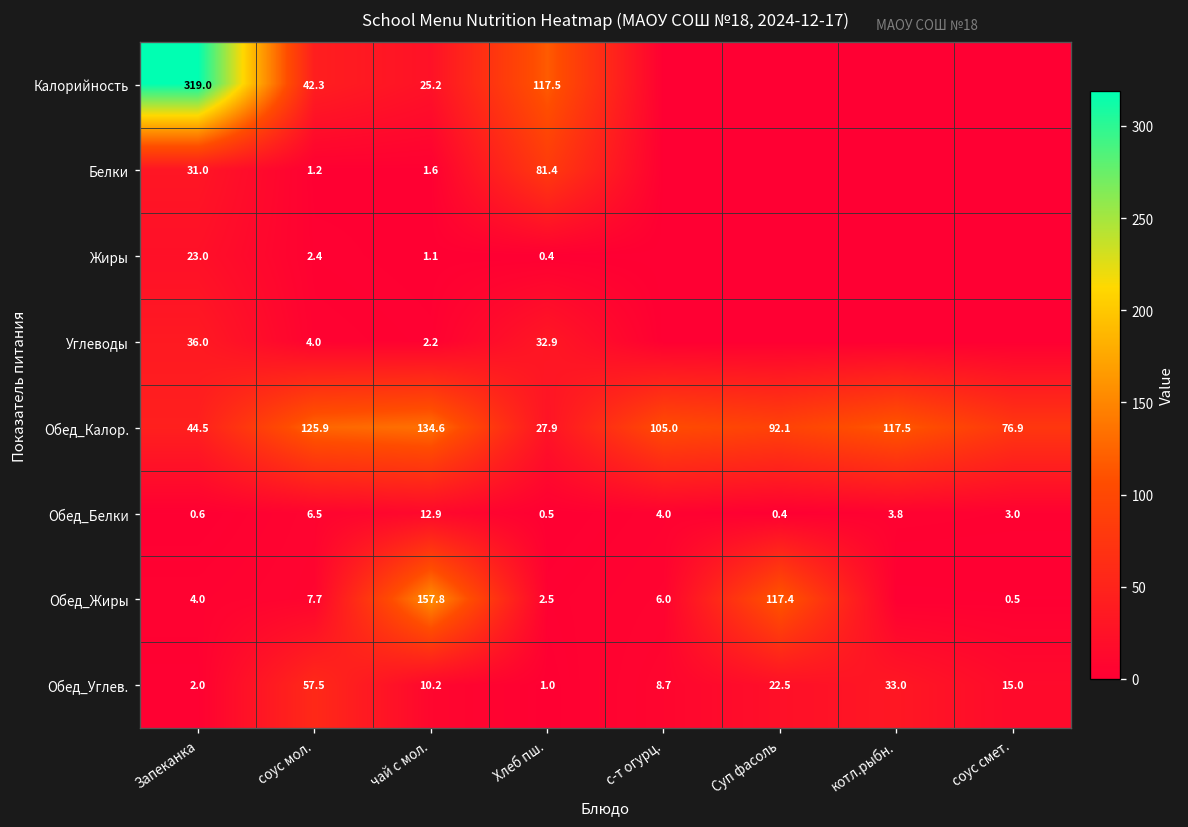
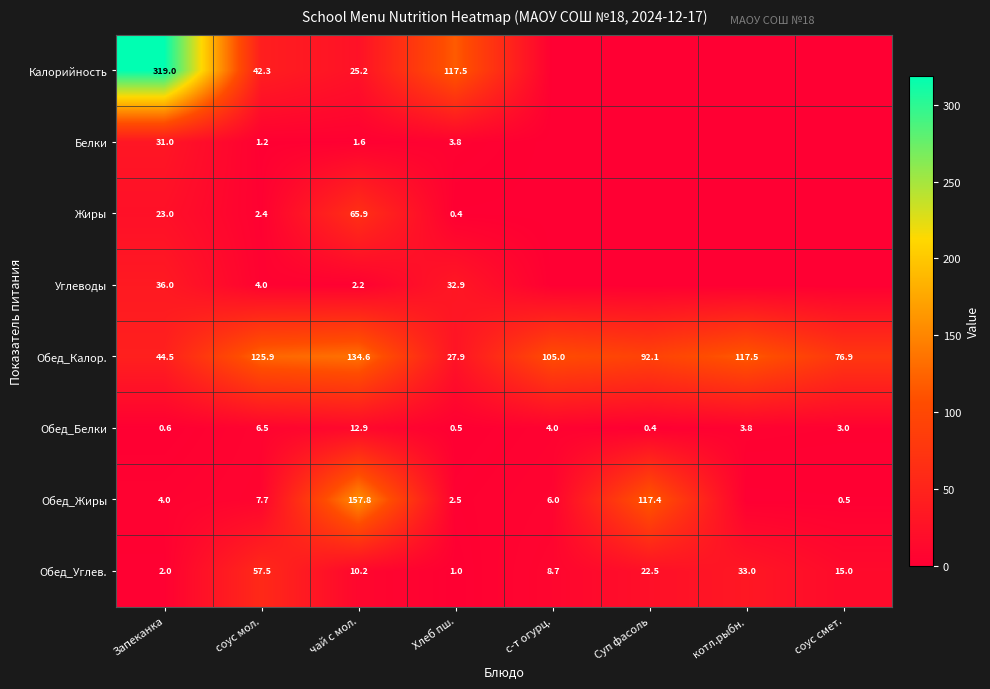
  {
    "Калорийность": {
      "Запеканка": 319.0,
      "соус мол.": 42.3,
      "чай с мол.": 25.2,
      "Хлеб пш.": 117.5
    },
    "Белки": {
      "Запеканка": 31.0,
      "соус мол.": 1.2,
      "чай с мол.": 1.6,
-     "Хлеб пш.": 81.4
+     "Хлеб пш.": 3.8
    },
    "Жиры": {
      "Запеканка": 23.0,
      "соус мол.": 2.4,
-     "чай с мол.": 1.1,
+     "чай с мол.": 65.9,
      "Хлеб пш.": 0.4
    },
    "Углеводы": {
      "Запеканка": 36.0,
      "соус мол.": 4.0,
      "чай с мол.": 2.2,
      "Хлеб пш.": 32.9
    },
    "Обед_Калор.": {
      "Запеканка": 44.5,
      "соус мол.": 125.9,
      "чай с мол.": 134.6,
      "Хлеб пш.": 27.9,
      "с-т огурц.": 105.0,
      "Суп фасоль": 92.1,
      "котл.рыбн.": 117.5,
      "соус смет.": 76.9
    },
    "Обед_Белки": {
      "Запеканка": 0.6,
      "соус мол.": 6.5,
      "чай с мол.": 12.9,
      "Хлеб пш.": 0.5,
      "с-т огурц.": 4.0,
      "Суп фасоль": 0.4,
      "котл.рыбн.": 3.8,
      "соус смет.": 3.0
    },
    "Обед_Жиры": {
      "Запеканка": 4.0,
      "соус мол.": 7.7,
      "чай с мол.": 157.8,
      "Хлеб пш.": 2.5,
      "с-т огурц.": 6.0,
      "Суп фасоль": 117.4,
      "соус смет.": 0.5
    },
    "Обед_Углев.": {
      "Запеканка": 2.0,
      "соус мол.": 57.5,
      "чай с мол.": 10.2,
      "Хлеб пш.": 1.0,
      "с-т огурц.": 8.7,
      "Суп фасоль": 22.5,
      "котл.рыбн.": 33.0,
      "соус смет.": 15.0
    }
  }
